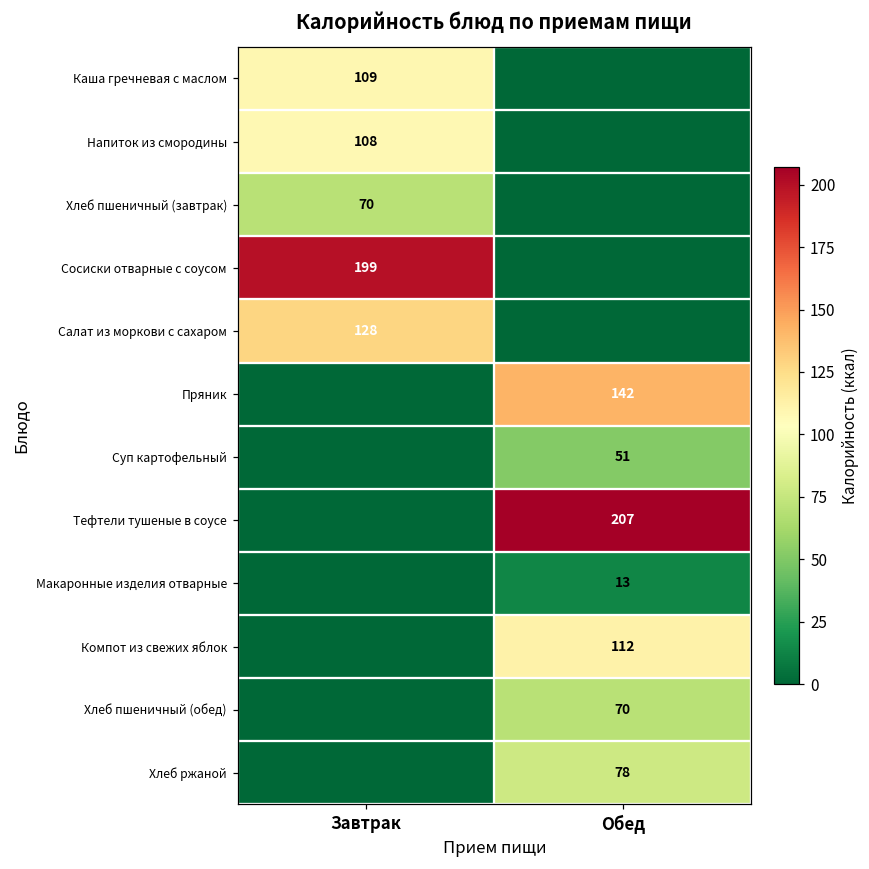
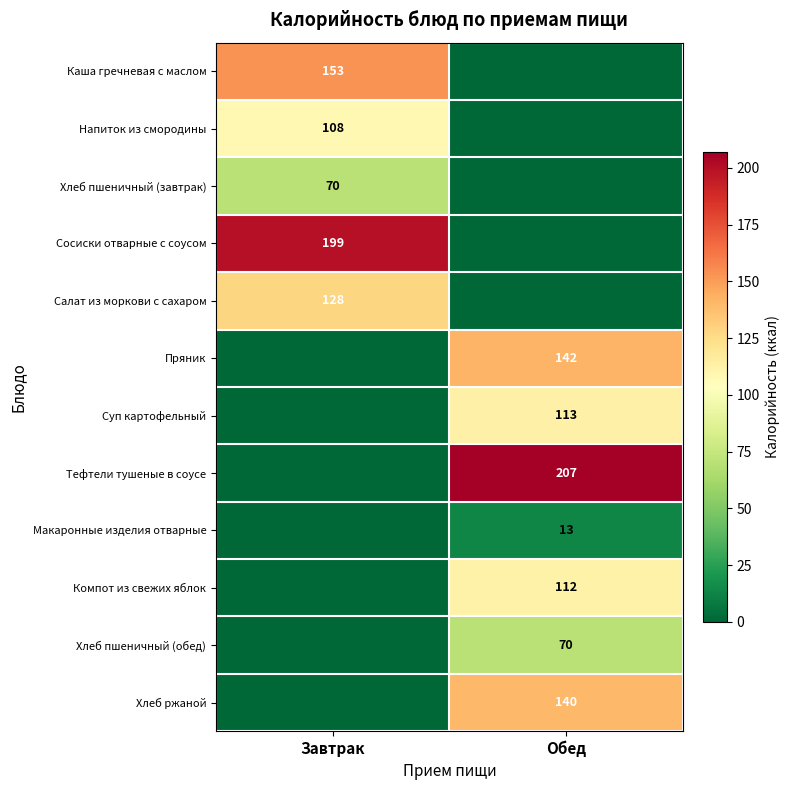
  {
    "Каша гречневая с маслом": {
-     "Завтрак": 109
+     "Завтрак": 153
    },
    "Напиток из смородины": {
      "Завтрак": 108
    },
    "Хлеб пшеничный (завтрак)": {
      "Завтрак": 70
    },
    "Сосиски отварные с соусом": {
      "Завтрак": 199
    },
    "Салат из моркови с сахаром": {
      "Завтрак": 128
    },
    "Пряник": {
      "Обед": 142
    },
    "Суп картофельный": {
-     "Обед": 51
+     "Обед": 113
    },
    "Тефтели тушеные в соусе": {
      "Обед": 207
    },
    "Макаронные изделия отварные": {
      "Обед": 13
    },
    "Компот из свежих яблок": {
      "Обед": 112
    },
    "Хлеб пшеничный (обед)": {
      "Обед": 70
    },
    "Хлеб ржаной": {
-     "Обед": 78
+     "Обед": 140
    }
  }
